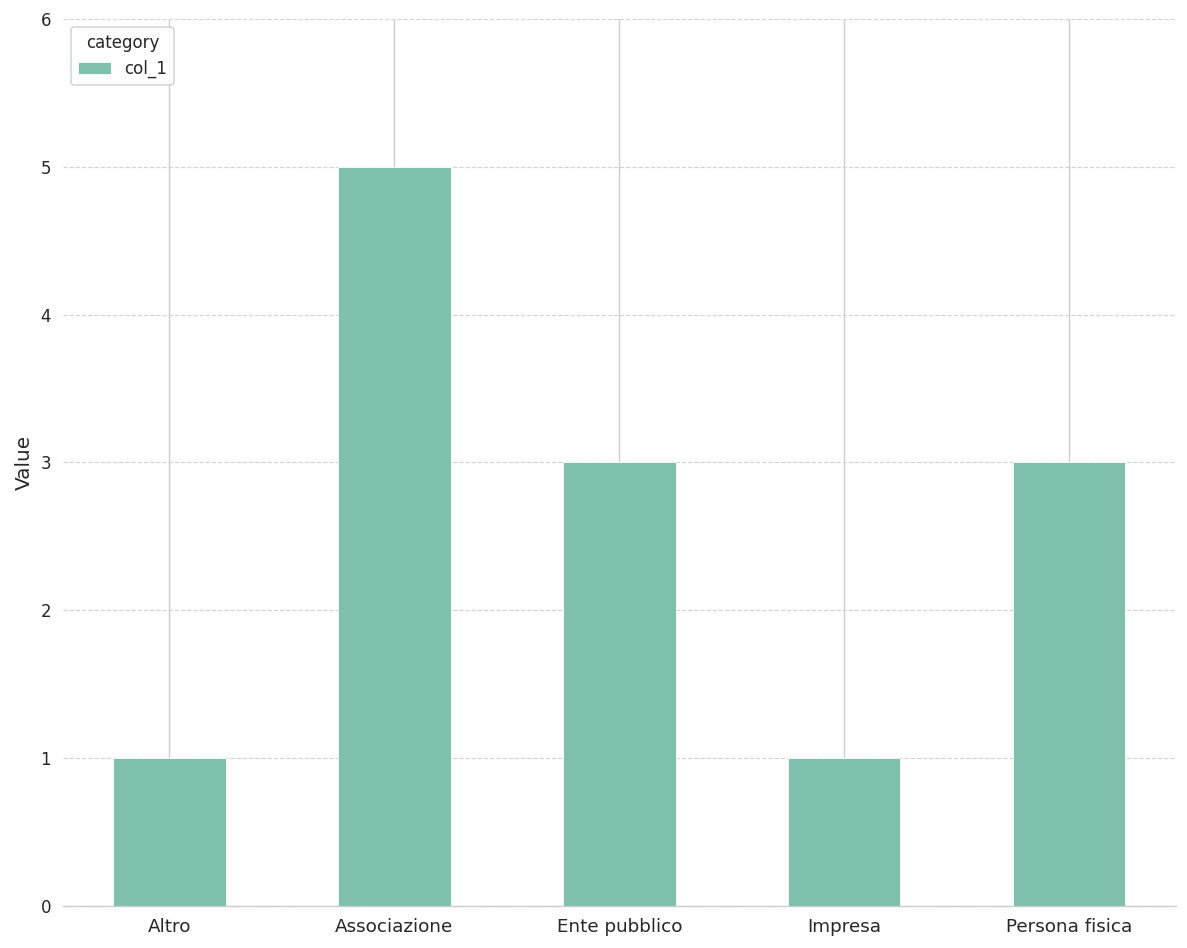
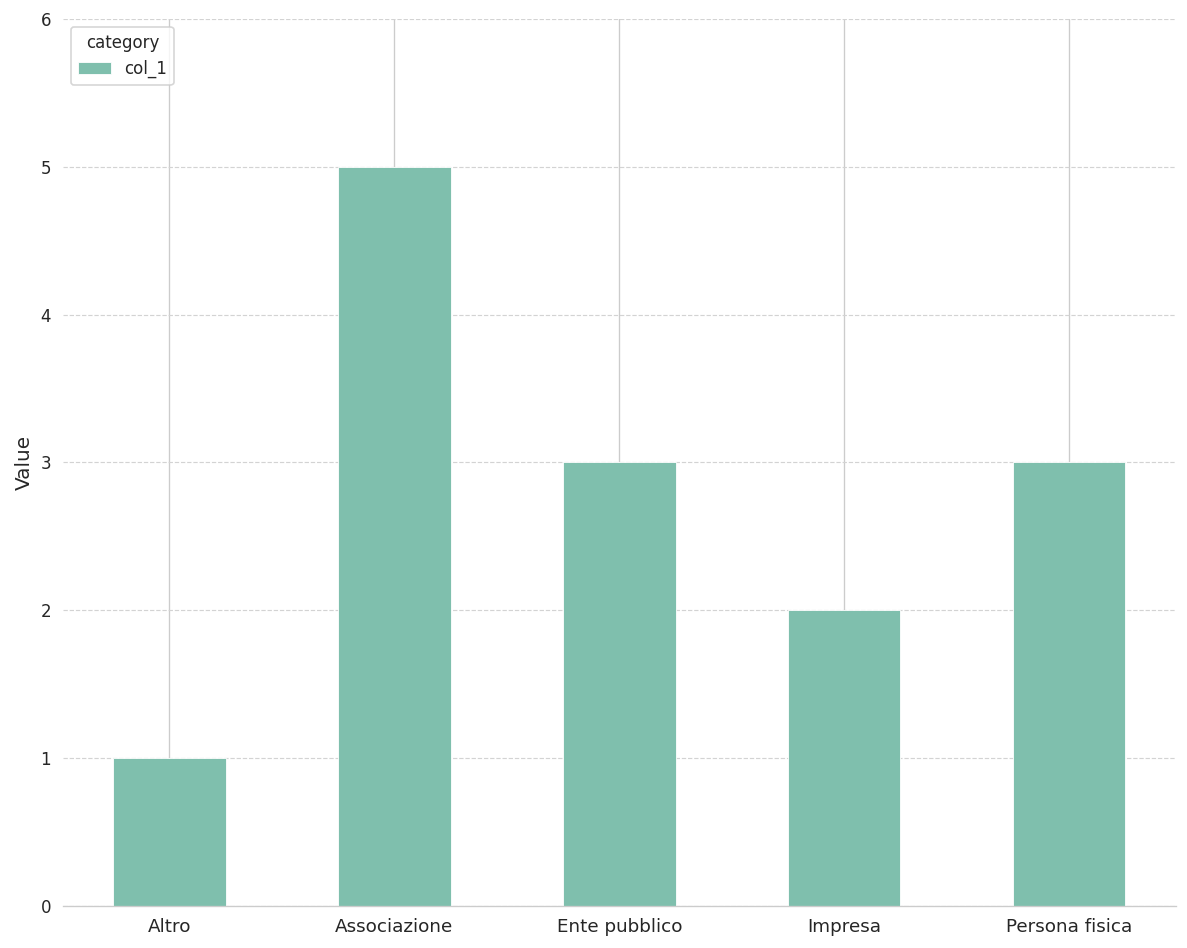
  {
    "Altro": 1,
    "Associazione": 5,
    "Ente pubblico": 3,
-   "Impresa": 1,
+   "Impresa": 2,
    "Persona fisica": 3
  }
